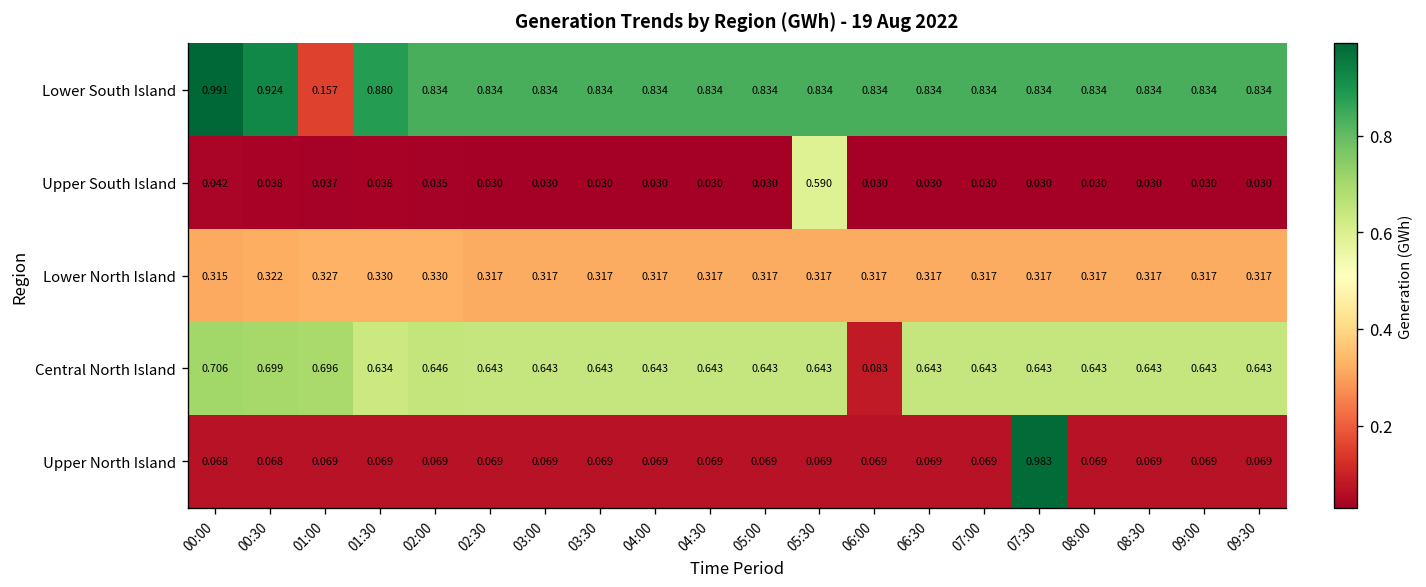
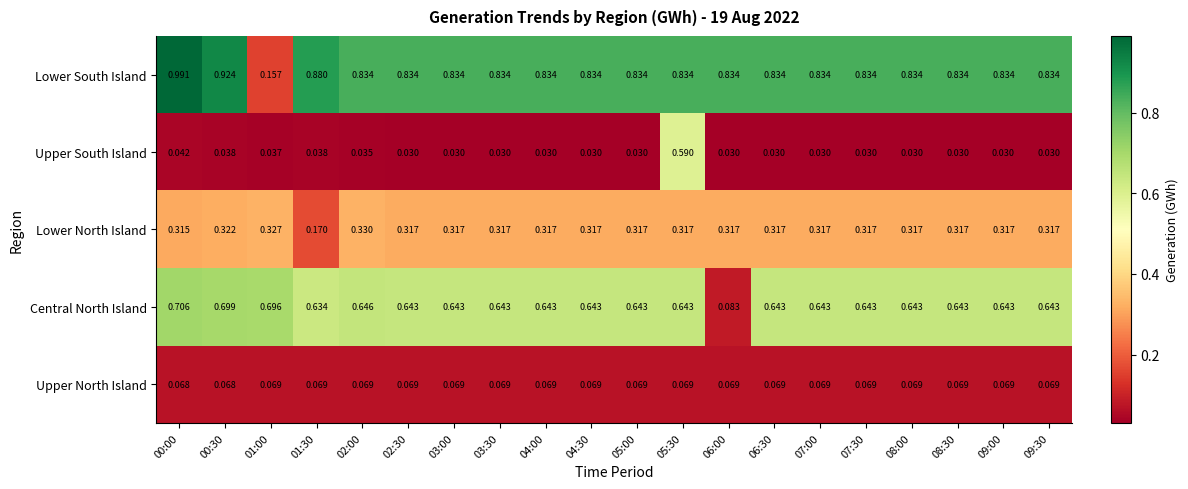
  {
    "Lower South Island": {
      "00:00": 0.991,
      "00:30": 0.924,
      "01:00": 0.157,
      "01:30": 0.880,
      "02:00": 0.834,
      "02:30": 0.834,
      "03:00": 0.834,
      "03:30": 0.834,
      "04:00": 0.834,
      "04:30": 0.834,
      "05:00": 0.834,
      "05:30": 0.834,
      "06:00": 0.834,
      "06:30": 0.834,
      "07:00": 0.834,
      "07:30": 0.834,
      "08:00": 0.834,
      "08:30": 0.834,
      "09:00": 0.834,
      "09:30": 0.834
    },
    "Upper South Island": {
      "00:00": 0.042,
      "00:30": 0.038,
      "01:00": 0.037,
      "01:30": 0.038,
      "02:00": 0.035,
      "02:30": 0.030,
      "03:00": 0.030,
      "03:30": 0.030,
      "04:00": 0.030,
      "04:30": 0.030,
      "05:00": 0.030,
      "05:30": 0.590,
      "06:00": 0.030,
      "06:30": 0.030,
      "07:00": 0.030,
      "07:30": 0.030,
      "08:00": 0.030,
      "08:30": 0.030,
      "09:00": 0.030,
      "09:30": 0.030
    },
    "Lower North Island": {
      "00:00": 0.315,
      "00:30": 0.322,
      "01:00": 0.327,
-     "01:30": 0.330,
+     "01:30": 0.170,
      "02:00": 0.330,
      "02:30": 0.317,
      "03:00": 0.317,
      "03:30": 0.317,
      "04:00": 0.317,
      "04:30": 0.317,
      "05:00": 0.317,
      "05:30": 0.317,
      "06:00": 0.317,
      "06:30": 0.317,
      "07:00": 0.317,
      "07:30": 0.317,
      "08:00": 0.317,
      "08:30": 0.317,
      "09:00": 0.317,
      "09:30": 0.317
    },
    "Central North Island": {
      "00:00": 0.706,
      "00:30": 0.699,
      "01:00": 0.696,
      "01:30": 0.634,
      "02:00": 0.646,
      "02:30": 0.643,
      "03:00": 0.643,
      "03:30": 0.643,
      "04:00": 0.643,
      "04:30": 0.643,
      "05:00": 0.643,
      "05:30": 0.643,
      "06:00": 0.083,
      "06:30": 0.643,
      "07:00": 0.643,
      "07:30": 0.643,
      "08:00": 0.643,
      "08:30": 0.643,
      "09:00": 0.643,
      "09:30": 0.643
    },
    "Upper North Island": {
      "00:00": 0.068,
      "00:30": 0.068,
      "01:00": 0.069,
      "01:30": 0.069,
      "02:00": 0.069,
      "02:30": 0.069,
      "03:00": 0.069,
      "03:30": 0.069,
      "04:00": 0.069,
      "04:30": 0.069,
      "05:00": 0.069,
      "05:30": 0.069,
      "06:00": 0.069,
      "06:30": 0.069,
      "07:00": 0.069,
-     "07:30": 0.983,
+     "07:30": 0.069,
      "08:00": 0.069,
      "08:30": 0.069,
      "09:00": 0.069,
      "09:30": 0.069
    }
  }
